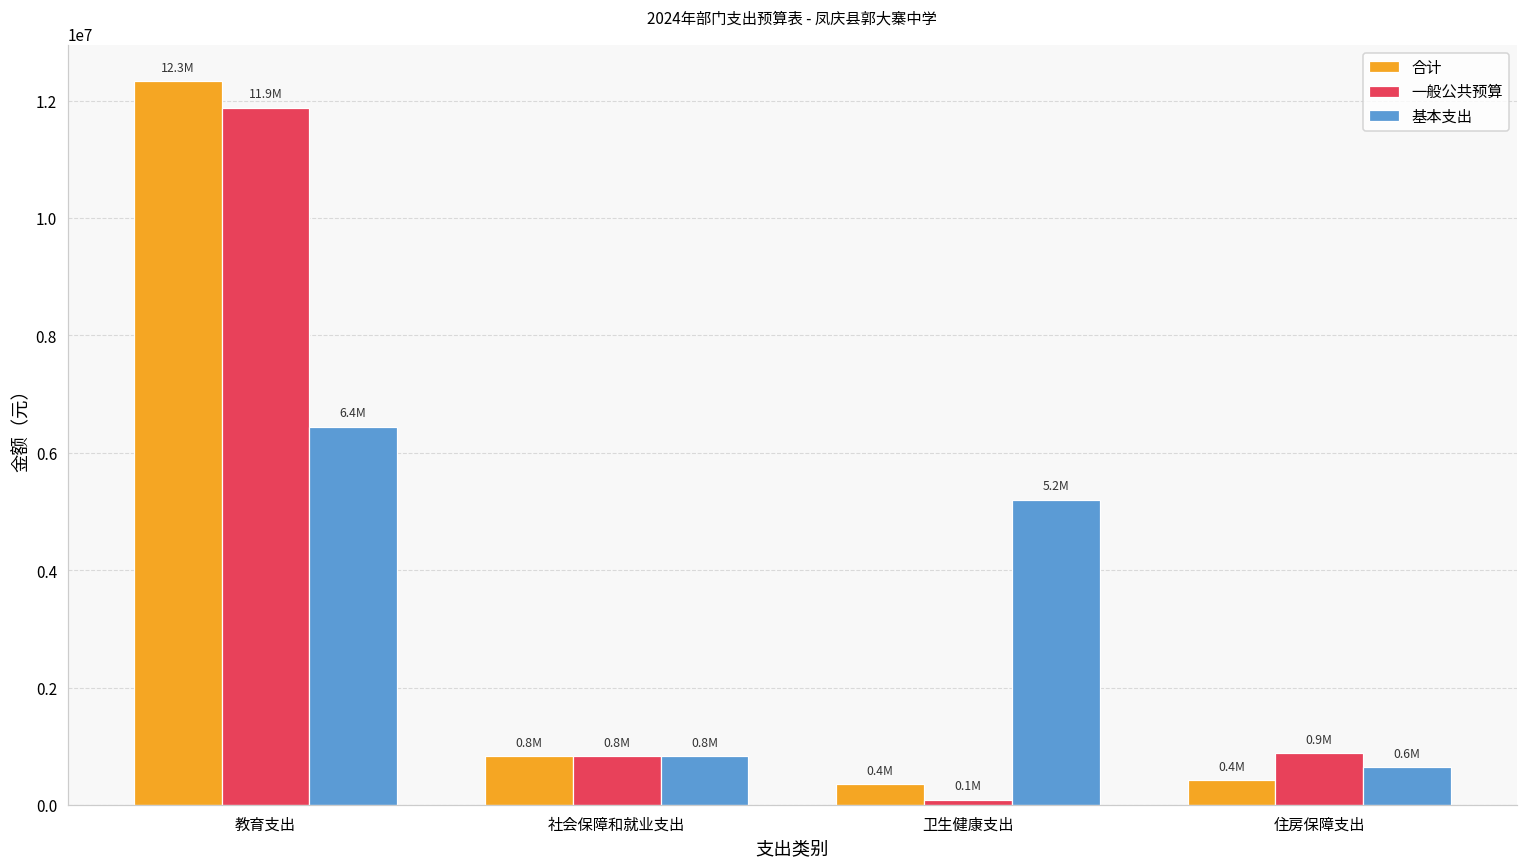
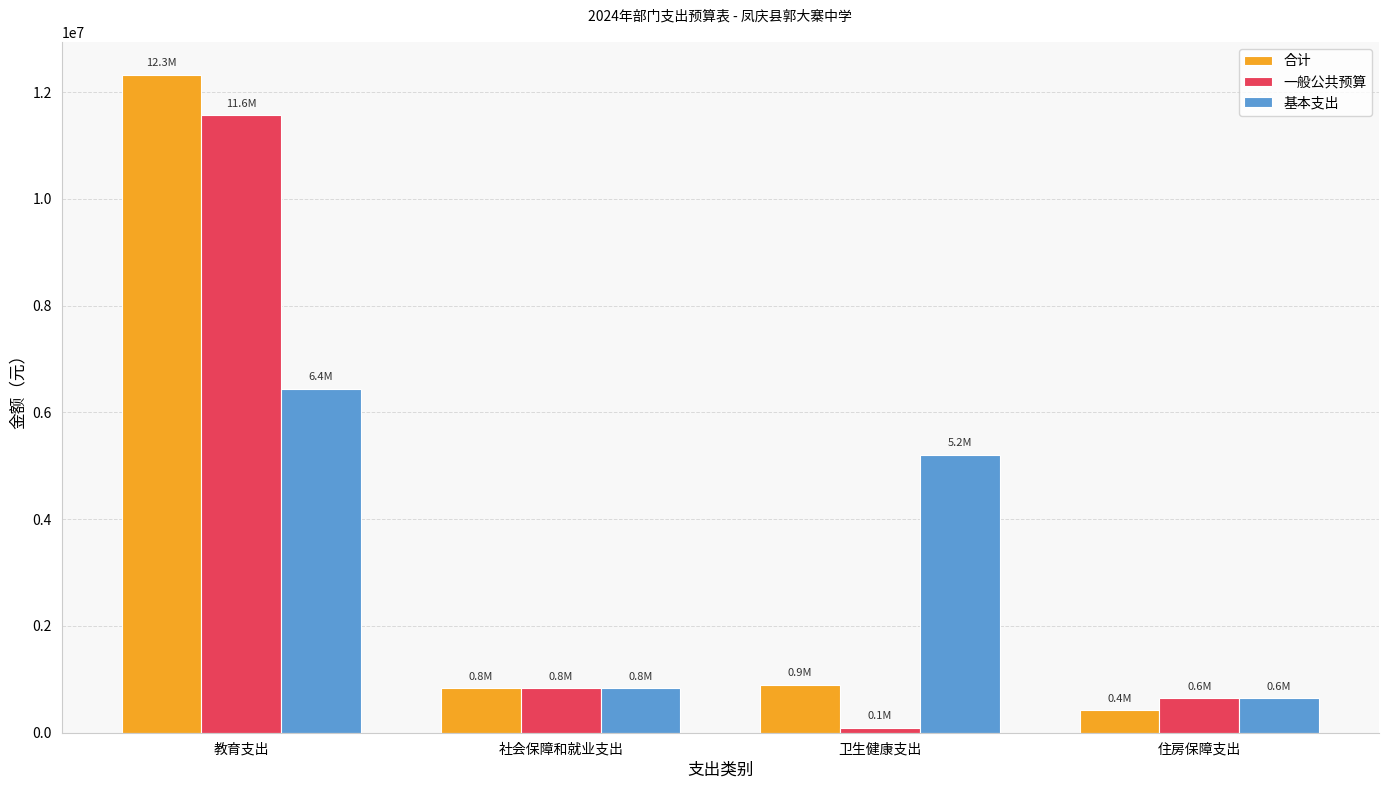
  {
    "合计": {
      "教育支出": "12.3M",
      "社会保障和就业支出": "0.8M",
-     "卫生健康支出": "0.4M",
+     "卫生健康支出": "0.9M",
      "住房保障支出": "0.4M"
    },
    "一般公共预算": {
-     "教育支出": "11.9M",
+     "教育支出": "11.6M",
      "社会保障和就业支出": "0.8M",
      "卫生健康支出": "0.1M",
-     "住房保障支出": "0.9M"
+     "住房保障支出": "0.6M"
    },
    "基本支出": {
      "教育支出": "6.4M",
      "社会保障和就业支出": "0.8M",
      "卫生健康支出": "5.2M",
      "住房保障支出": "0.6M"
    }
  }
